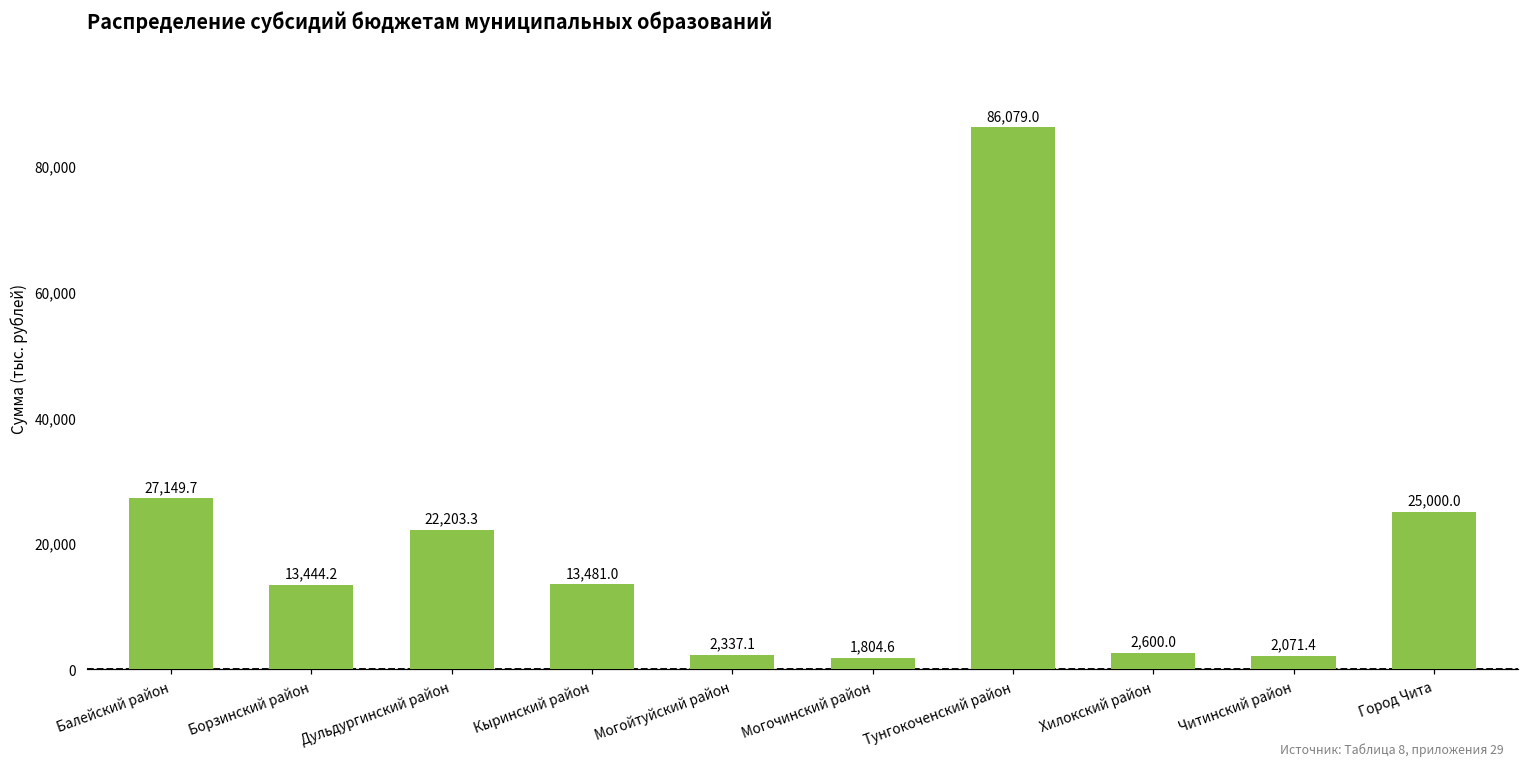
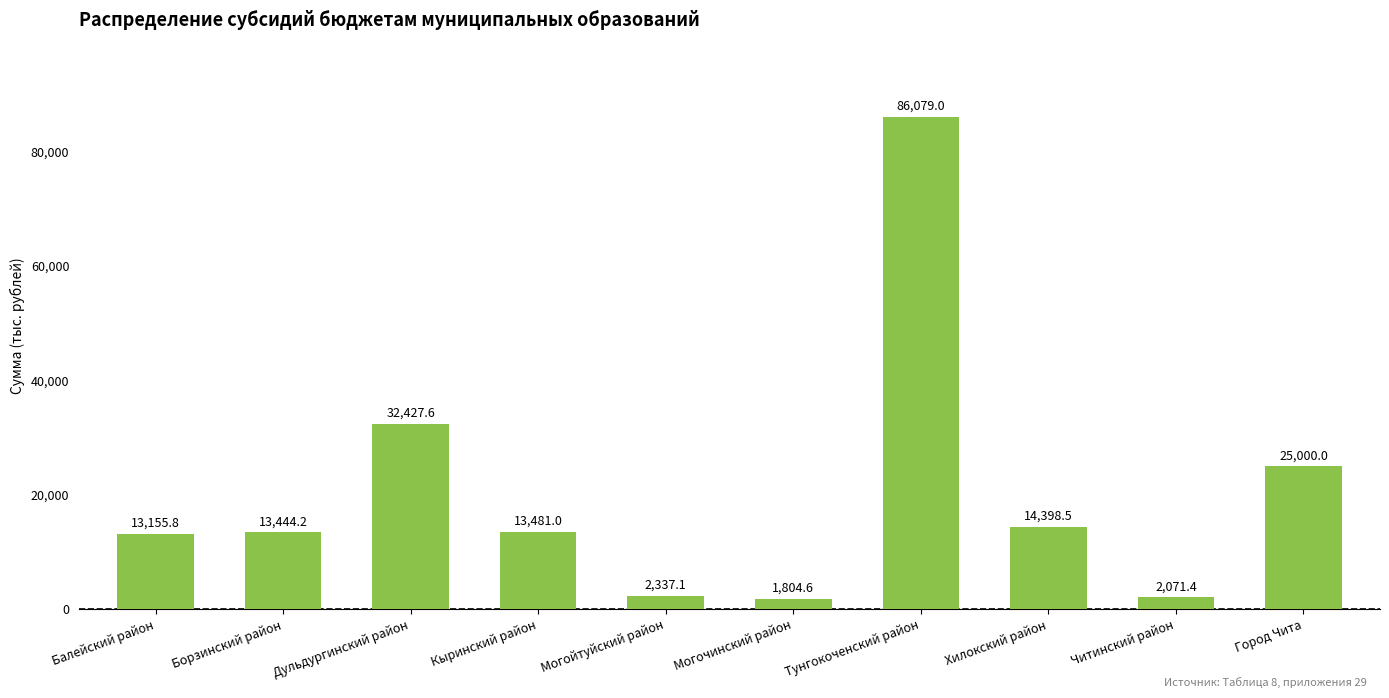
  {
-   "Балейский район": "27,149.7",
+   "Балейский район": "13,155.8",
    "Борзинский район": "13,444.2",
-   "Дульдургинский район": "22,203.3",
+   "Дульдургинский район": "32,427.6",
    "Кыринский район": "13,481.0",
    "Могойтуйский район": "2,337.1",
    "Могочинский район": "1,804.6",
    "Тунгокоченский район": "86,079.0",
-   "Хилокский район": "2,600.0",
+   "Хилокский район": "14,398.5",
    "Читинский район": "2,071.4",
    "Город Чита": "25,000.0"
  }
